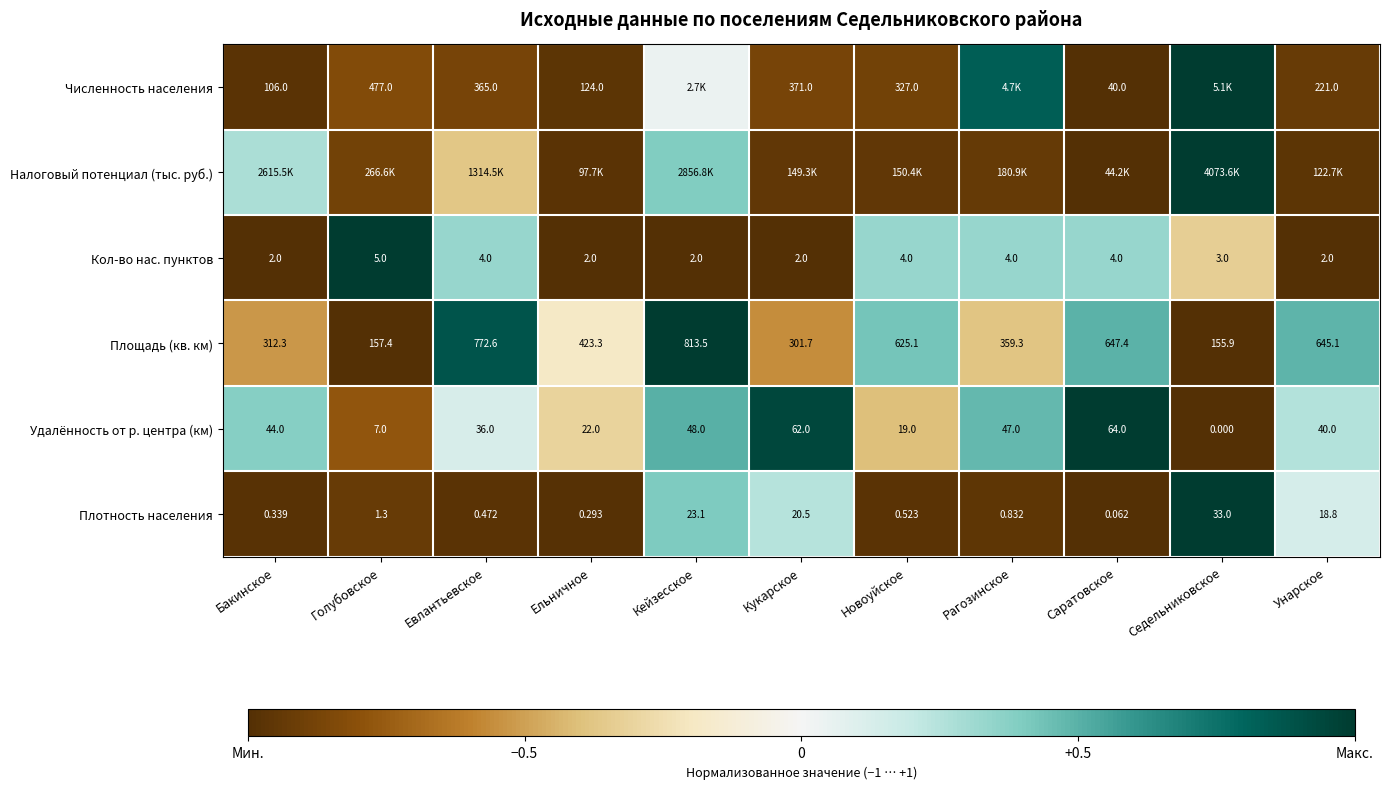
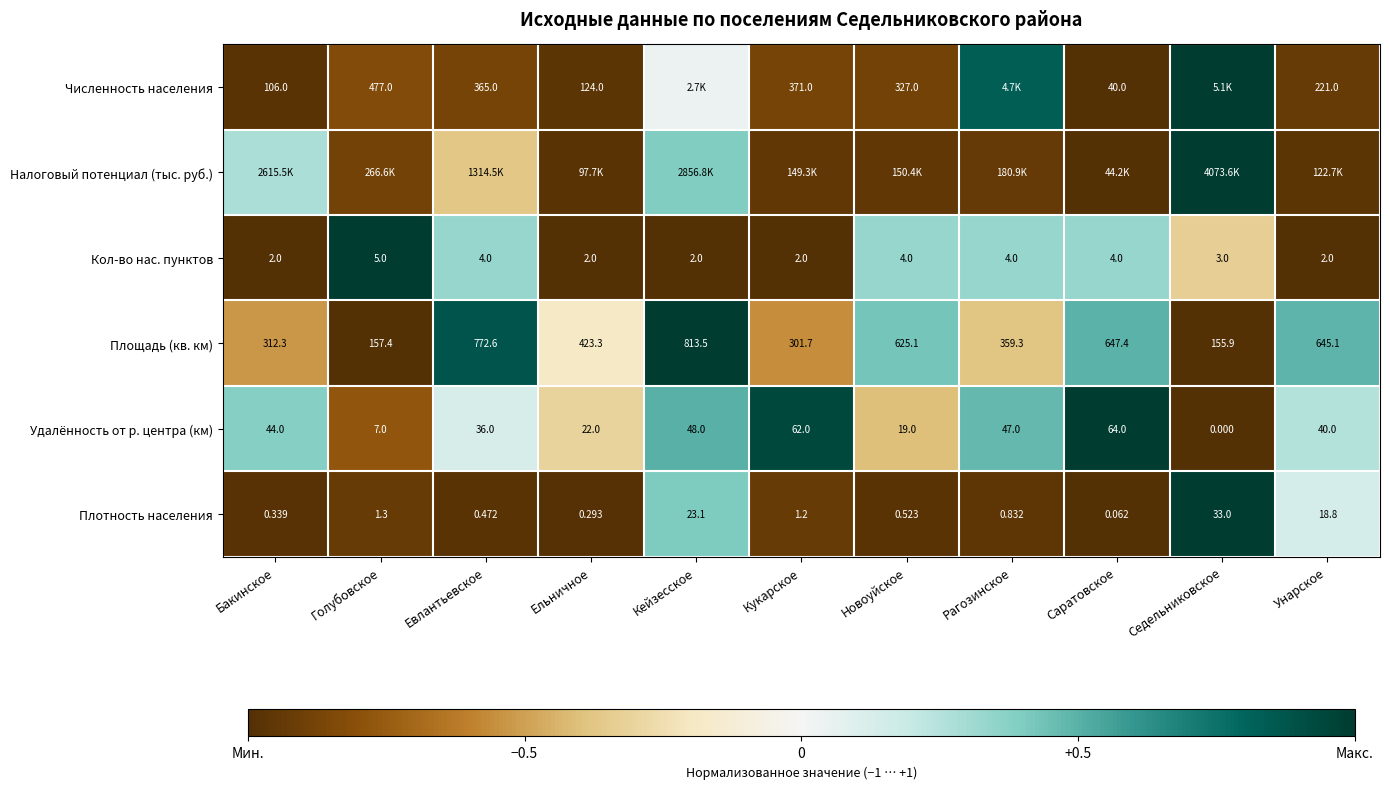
  {
    "Численность населения": {
      "Бакинское": "106.0",
      "Голубовское": "477.0",
      "Евлантьевское": "365.0",
      "Ельничное": "124.0",
      "Кейзесское": "2.7K",
      "Кукарское": "371.0",
      "Новоуйское": "327.0",
      "Рагозинское": "4.7K",
      "Саратовское": "40.0",
      "Седельниковское": "5.1K",
      "Унарское": "221.0"
    },
    "Налоговый потенциал (тыс. руб.)": {
      "Бакинское": "2615.5K",
      "Голубовское": "266.6K",
      "Евлантьевское": "1314.5K",
      "Ельничное": "97.7K",
      "Кейзесское": "2856.8K",
      "Кукарское": "149.3K",
      "Новоуйское": "150.4K",
      "Рагозинское": "180.9K",
      "Саратовское": "44.2K",
      "Седельниковское": "4073.6K",
      "Унарское": "122.7K"
    },
    "Кол-во нас. пунктов": {
      "Бакинское": "2.0",
      "Голубовское": "5.0",
      "Евлантьевское": "4.0",
      "Ельничное": "2.0",
      "Кейзесское": "2.0",
      "Кукарское": "2.0",
      "Новоуйское": "4.0",
      "Рагозинское": "4.0",
      "Саратовское": "4.0",
      "Седельниковское": "3.0",
      "Унарское": "2.0"
    },
    "Площадь (кв. км)": {
      "Бакинское": "312.3",
      "Голубовское": "157.4",
      "Евлантьевское": "772.6",
      "Ельничное": "423.3",
      "Кейзесское": "813.5",
      "Кукарское": "301.7",
      "Новоуйское": "625.1",
      "Рагозинское": "359.3",
      "Саратовское": "647.4",
      "Седельниковское": "155.9",
      "Унарское": "645.1"
    },
    "Удалённость от р. центра (км)": {
      "Бакинское": "44.0",
      "Голубовское": "7.0",
      "Евлантьевское": "36.0",
      "Ельничное": "22.0",
      "Кейзесское": "48.0",
      "Кукарское": "62.0",
      "Новоуйское": "19.0",
      "Рагозинское": "47.0",
      "Саратовское": "64.0",
      "Седельниковское": "0.000",
      "Унарское": "40.0"
    },
    "Плотность населения": {
      "Бакинское": "0.339",
      "Голубовское": "1.3",
      "Евлантьевское": "0.472",
      "Ельничное": "0.293",
      "Кейзесское": "23.1",
-     "Кукарское": "20.5",
+     "Кукарское": "1.2",
      "Новоуйское": "0.523",
      "Рагозинское": "0.832",
      "Саратовское": "0.062",
      "Седельниковское": "33.0",
      "Унарское": "18.8"
    }
  }
